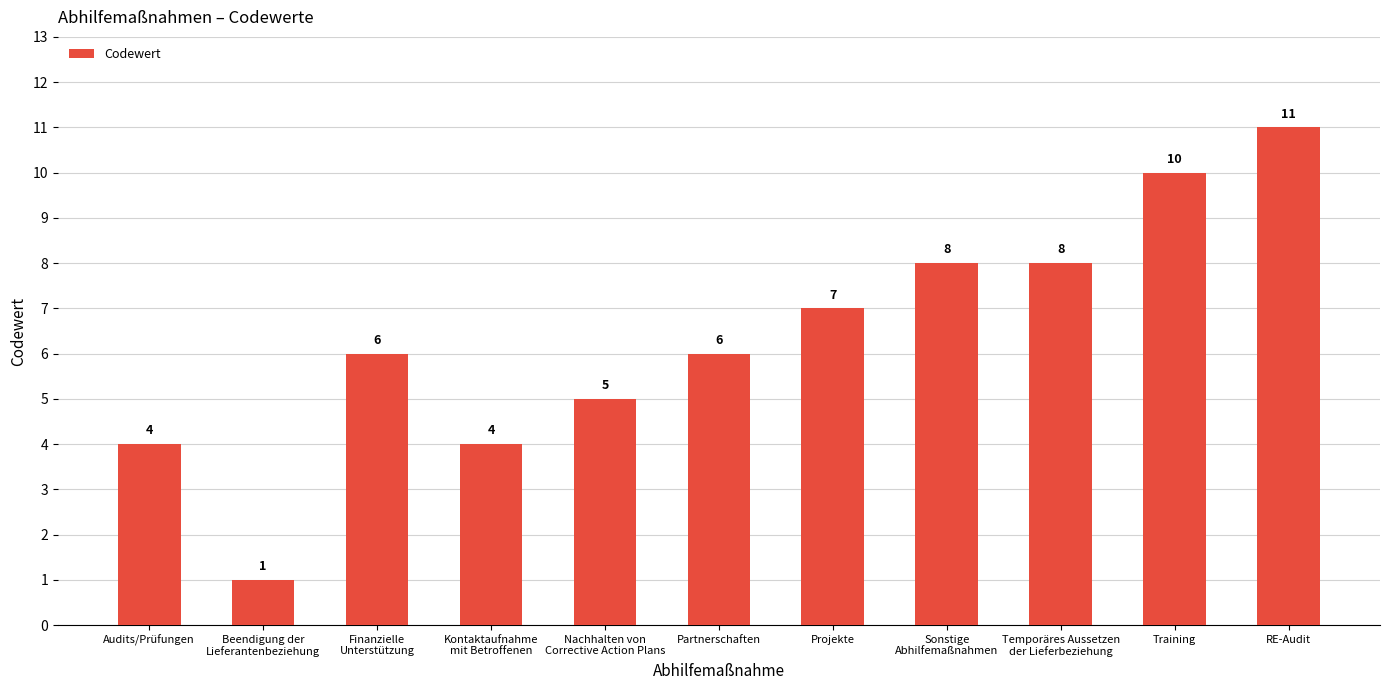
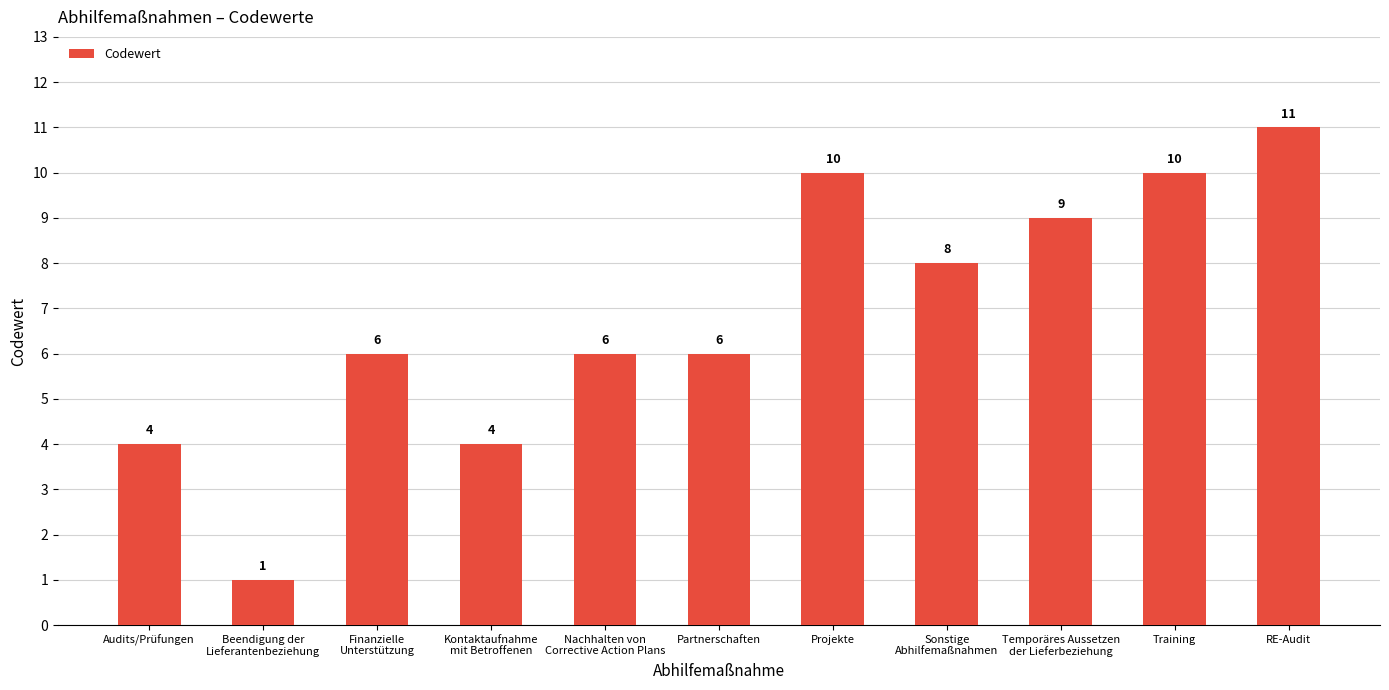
  {
    "Audits/Prüfungen": 4,
    "Beendigung der Lieferantenbeziehung": 1,
    "Finanzielle Unterstützung": 6,
    "Kontaktaufnahme mit Betroffenen": 4,
-   "Nachhalten von Corrective Action Plans": 5,
+   "Nachhalten von Corrective Action Plans": 6,
    "Partnerschaften": 6,
-   "Projekte": 7,
+   "Projekte": 10,
    "Sonstige Abhilfemaßnahmen": 8,
-   "Temporäres Aussetzen der Lieferbeziehung": 8,
+   "Temporäres Aussetzen der Lieferbeziehung": 9,
    "Training": 10,
    "RE-Audit": 11
  }
